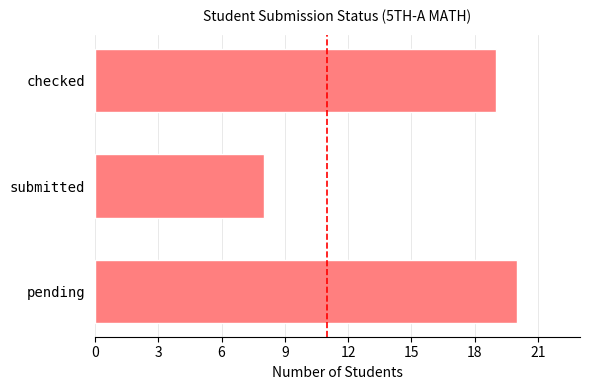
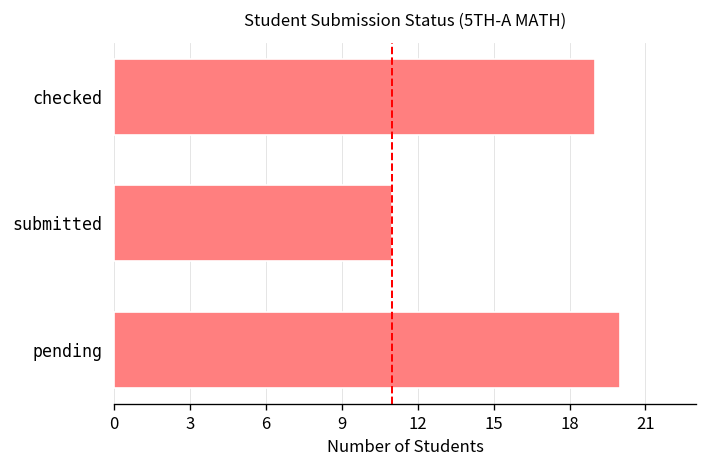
  {
    "checked": 19,
-   "submitted": 8,
+   "submitted": 11,
    "pending": 20
  }
